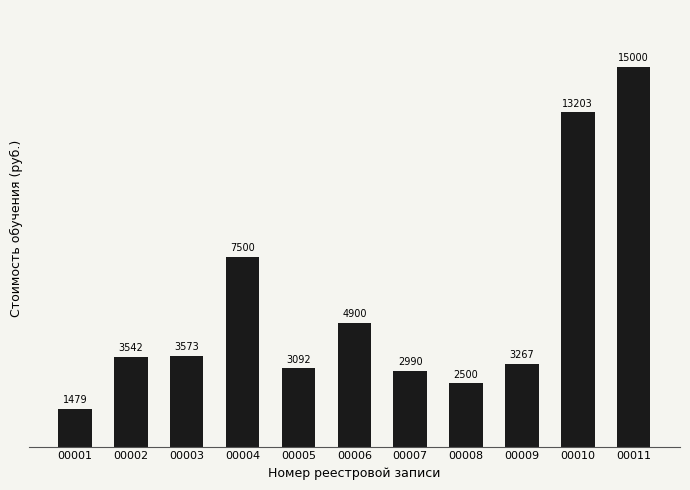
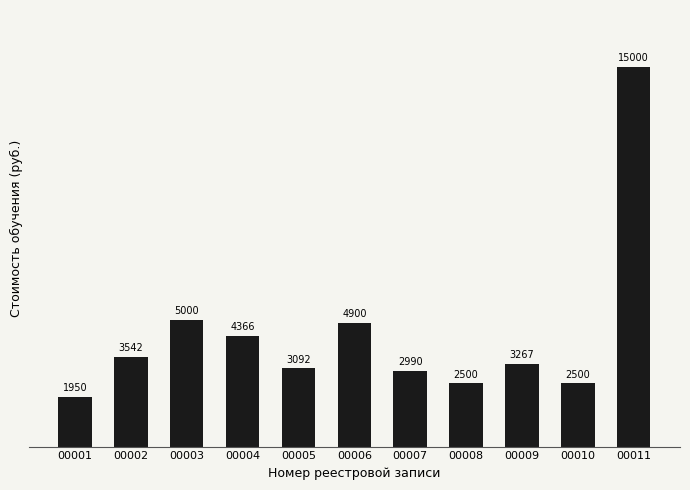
  {
-   "00001": 1479,
+   "00001": 1950,
    "00002": 3542,
-   "00003": 3573,
-   "00004": 7500,
+   "00003": 5000,
+   "00004": 4366,
    "00005": 3092,
    "00006": 4900,
    "00007": 2990,
    "00008": 2500,
    "00009": 3267,
-   "00010": 13203,
+   "00010": 2500,
    "00011": 15000
  }
